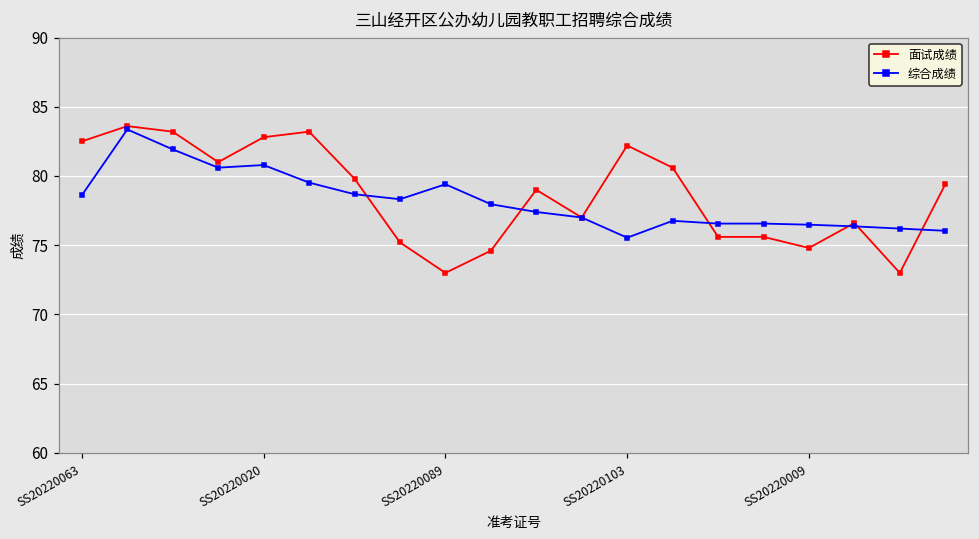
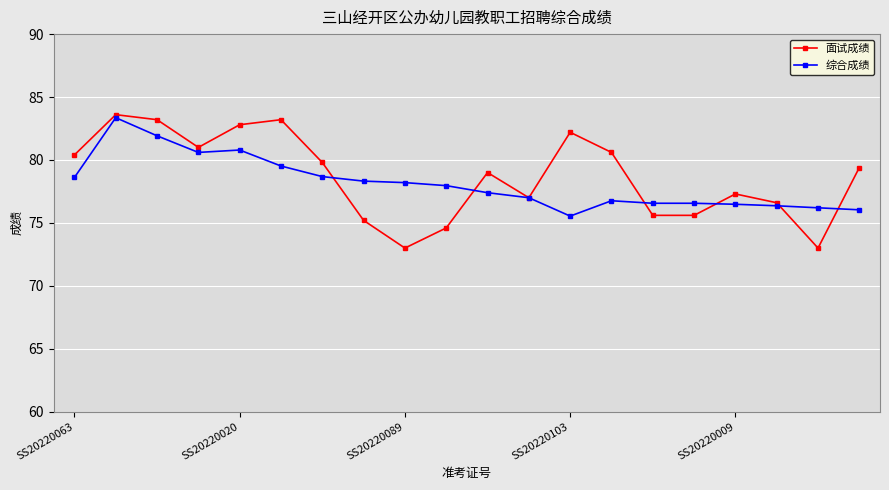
  {
    "面试成绩": {
-     "SS20220063": 82.5,
+     "SS20220063": 80.4,
      "SS20220020": 82.8,
      "SS20220089": 73.0,
      "SS20220103": 82.2,
-     "SS20220009": 74.8
+     "SS20220009": 77.3
    },
    "综合成绩": {
      "SS20220063": 78.6,
      "SS20220020": 80.8,
-     "SS20220089": 79.4,
+     "SS20220089": 78.2,
      "SS20220103": 75.5,
      "SS20220009": 76.5
    }
  }
